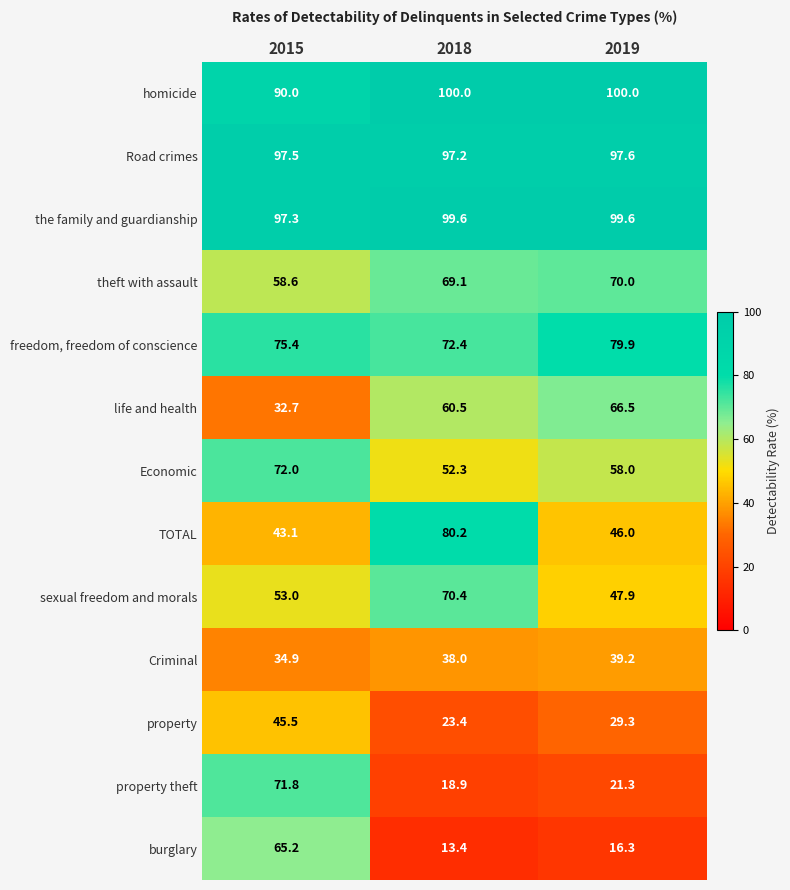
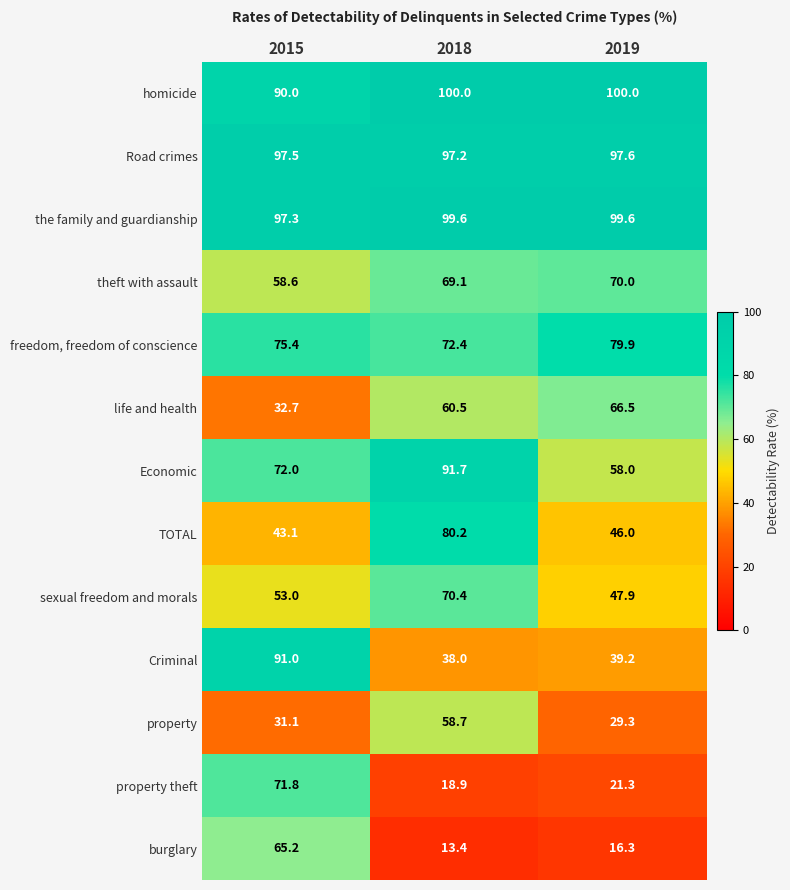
  {
    "homicide": {
      "2015": 90.0,
      "2018": 100.0,
      "2019": 100.0
    },
    "Road crimes": {
      "2015": 97.5,
      "2018": 97.2,
      "2019": 97.6
    },
    "the family and guardianship": {
      "2015": 97.3,
      "2018": 99.6,
      "2019": 99.6
    },
    "theft with assault": {
      "2015": 58.6,
      "2018": 69.1,
      "2019": 70.0
    },
    "freedom, freedom of conscience": {
      "2015": 75.4,
      "2018": 72.4,
      "2019": 79.9
    },
    "life and health": {
      "2015": 32.7,
      "2018": 60.5,
      "2019": 66.5
    },
    "Economic": {
      "2015": 72.0,
-     "2018": 52.3,
+     "2018": 91.7,
      "2019": 58.0
    },
    "TOTAL": {
      "2015": 43.1,
      "2018": 80.2,
      "2019": 46.0
    },
    "sexual freedom and morals": {
      "2015": 53.0,
      "2018": 70.4,
      "2019": 47.9
    },
    "Criminal": {
-     "2015": 34.9,
+     "2015": 91.0,
      "2018": 38.0,
      "2019": 39.2
    },
    "property": {
-     "2015": 45.5,
-     "2018": 23.4,
+     "2015": 31.1,
+     "2018": 58.7,
      "2019": 29.3
    },
    "property theft": {
      "2015": 71.8,
      "2018": 18.9,
      "2019": 21.3
    },
    "burglary": {
      "2015": 65.2,
      "2018": 13.4,
      "2019": 16.3
    }
  }
